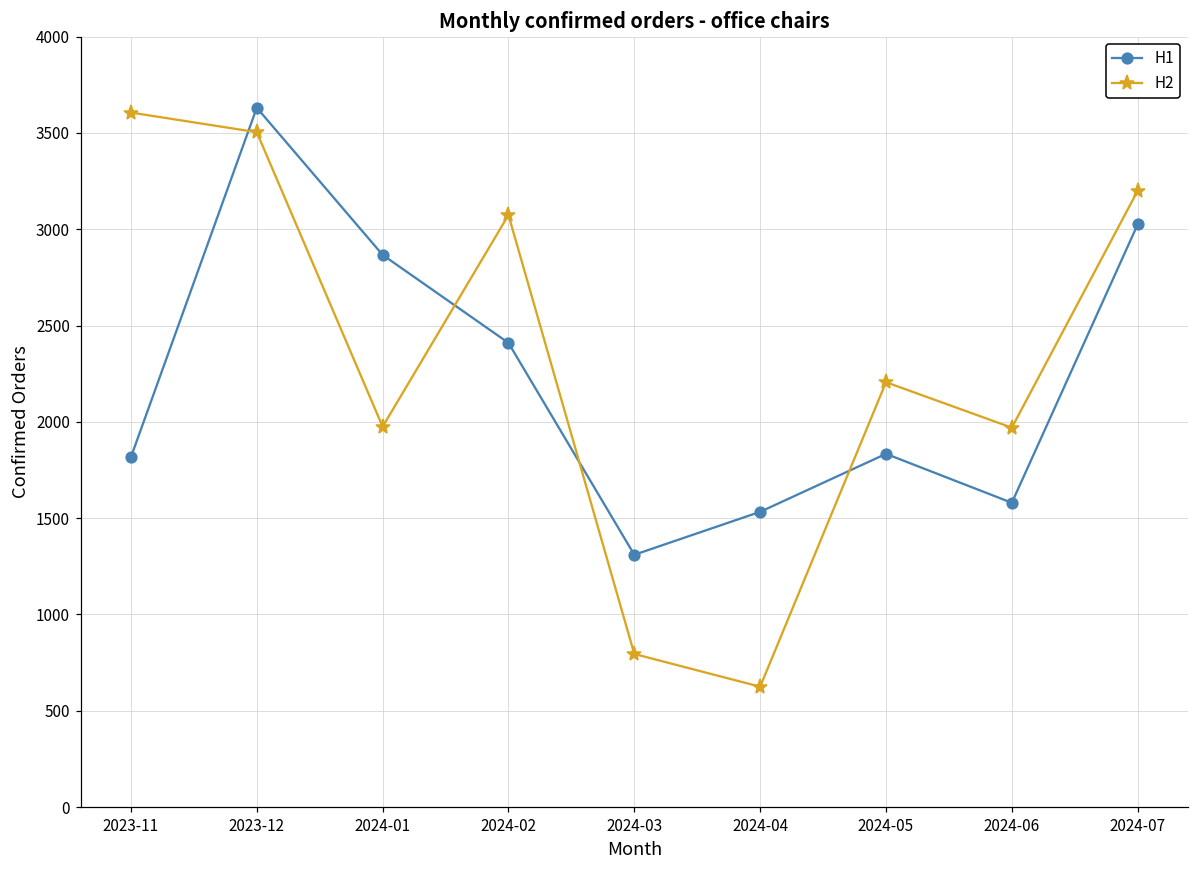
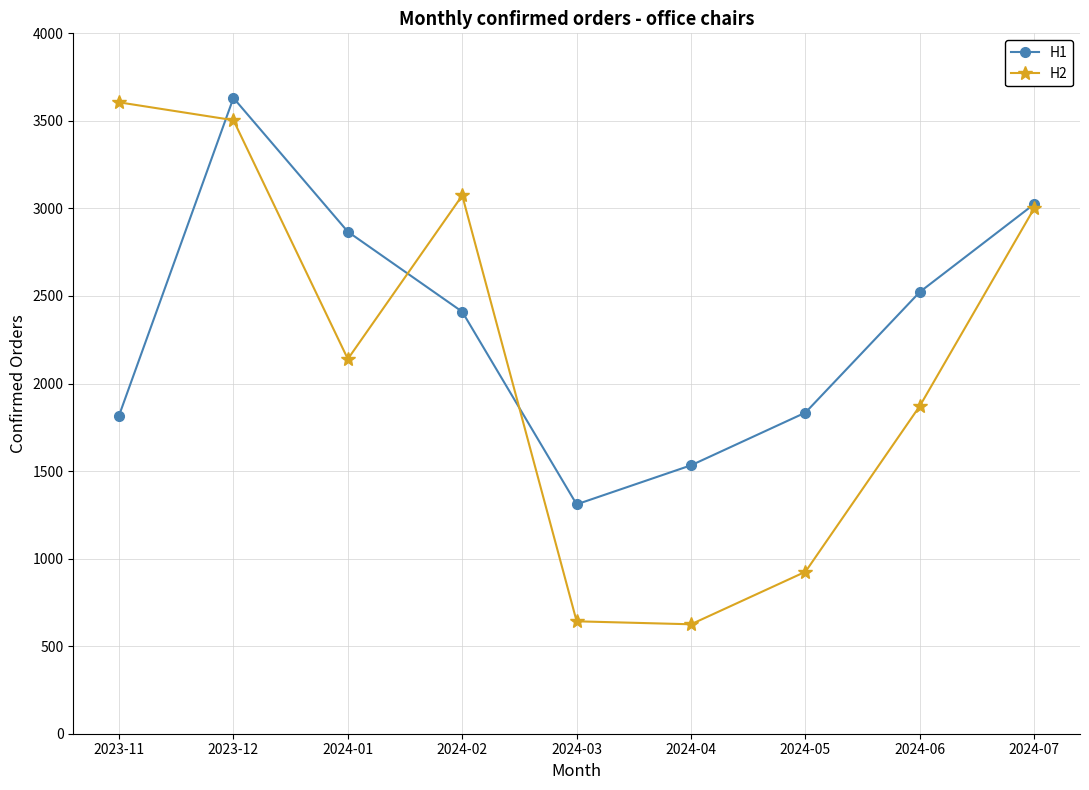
  {
    "H1": {
      "2023-11": 1820,
      "2023-12": 3630,
      "2024-01": 2870,
      "2024-02": 2410,
      "2024-03": 1310,
      "2024-04": 1530,
      "2024-05": 1830,
-     "2024-06": 1580,
+     "2024-06": 2520,
      "2024-07": 3030
    },
    "H2": {
      "2023-11": 3610,
      "2023-12": 3500,
-     "2024-01": 1980,
+     "2024-01": 2140,
      "2024-02": 3070,
-     "2024-03": 800,
+     "2024-03": 640,
      "2024-04": 630,
-     "2024-05": 2210,
-     "2024-06": 1970,
-     "2024-07": 3200
+     "2024-05": 930,
+     "2024-06": 1870,
+     "2024-07": 3000
    }
  }
